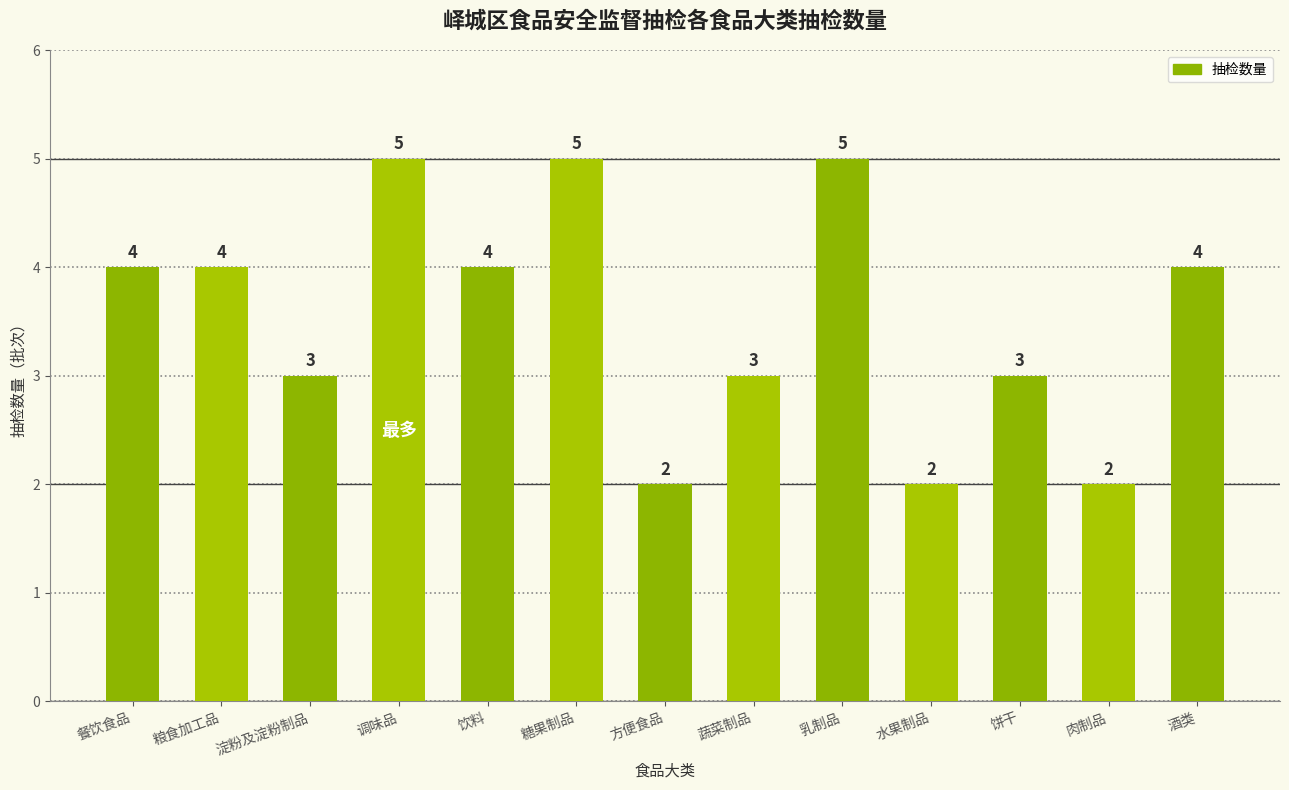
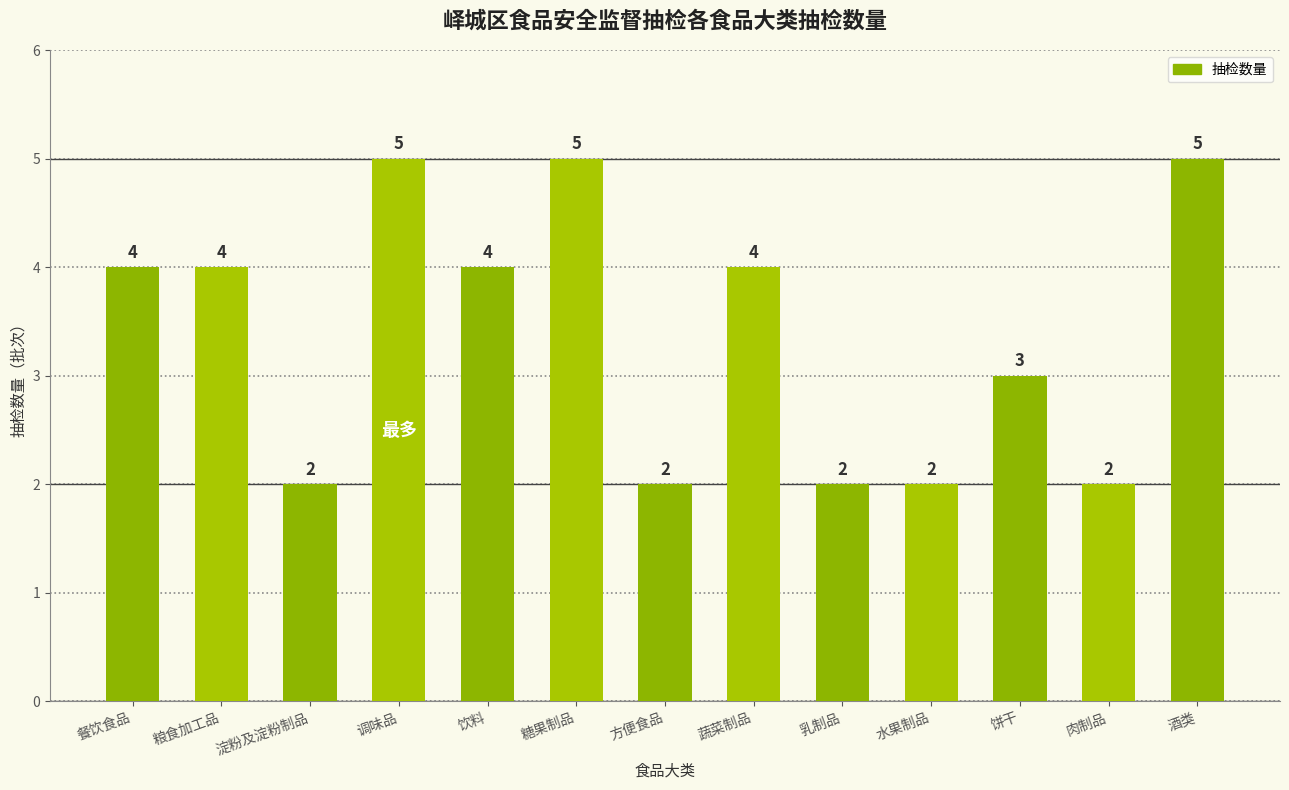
  {
    "餐饮食品": 4,
    "粮食加工品": 4,
-   "淀粉及淀粉制品": 3,
+   "淀粉及淀粉制品": 2,
    "调味品": 5,
    "饮料": 4,
    "糖果制品": 5,
    "方便食品": 2,
-   "蔬菜制品": 3,
-   "乳制品": 5,
+   "蔬菜制品": 4,
+   "乳制品": 2,
    "水果制品": 2,
    "饼干": 3,
    "肉制品": 2,
-   "酒类": 4
+   "酒类": 5
  }
